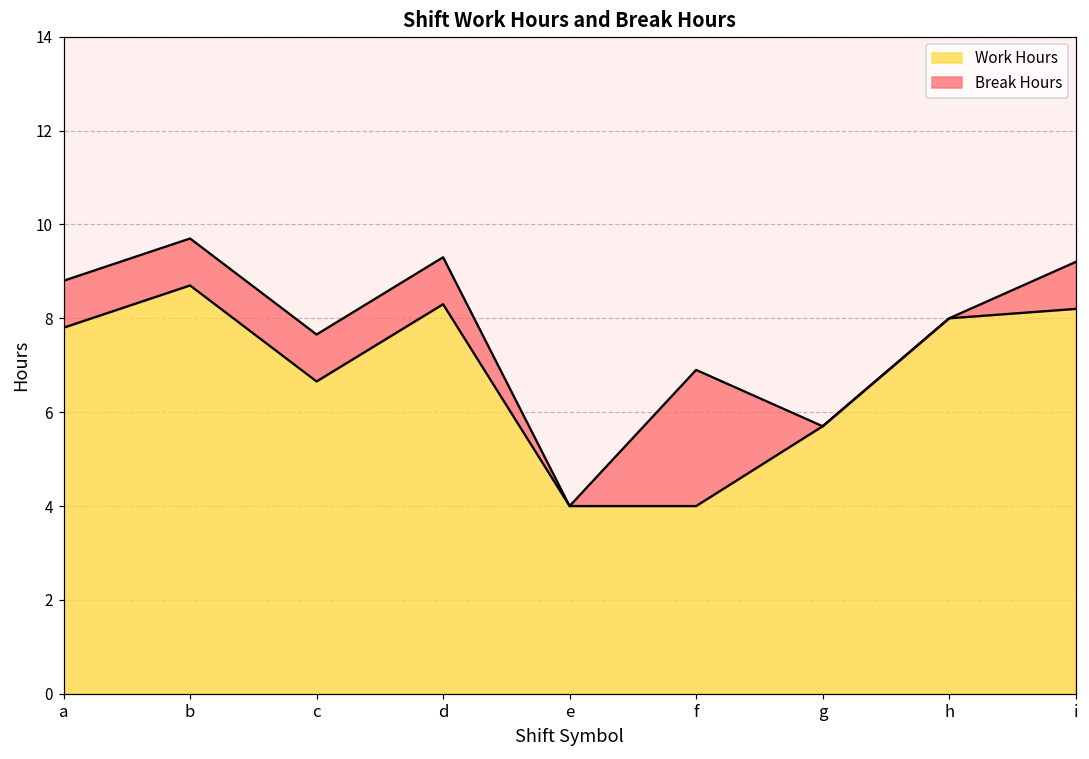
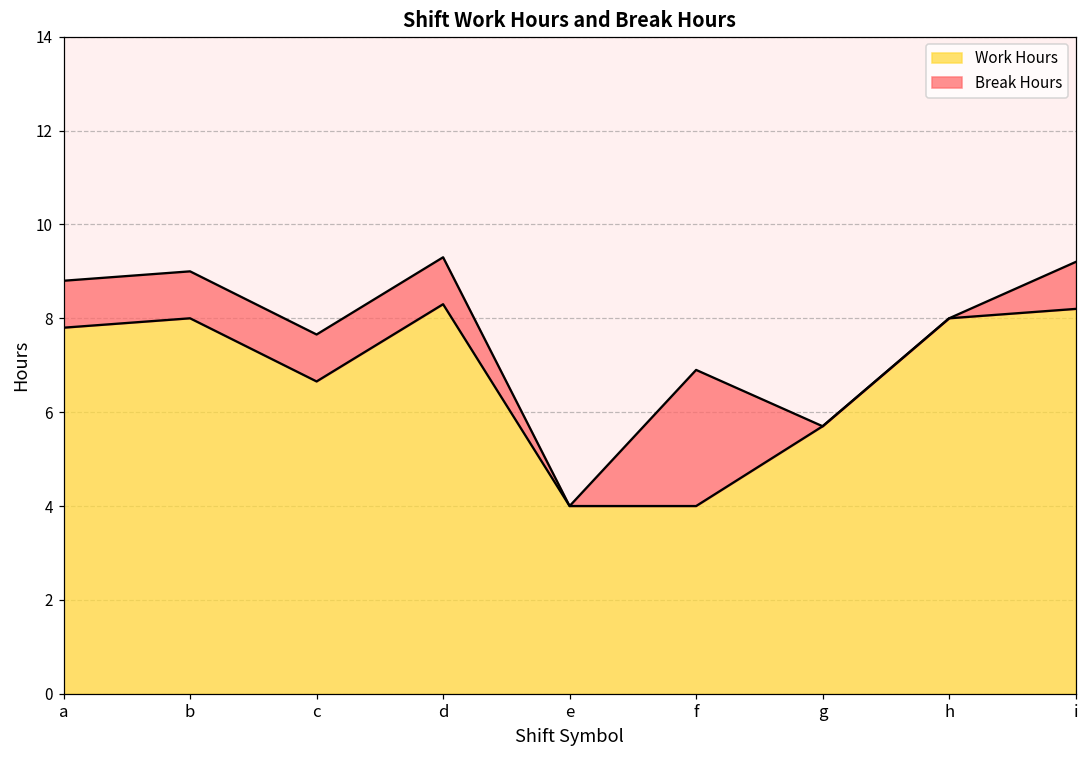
  {
    "Work Hours": {
      "a": 7.8,
-     "b": 8.7,
+     "b": 8.0,
      "c": 6.7,
      "d": 8.3,
      "f": 4.0,
      "i": 8.2
    },
    "Break Hours": {
      "a": 1.0,
      "b": 1.0,
      "c": 1.0,
      "d": 1.0,
      "f": 2.9,
      "i": 1.0
    }
  }
